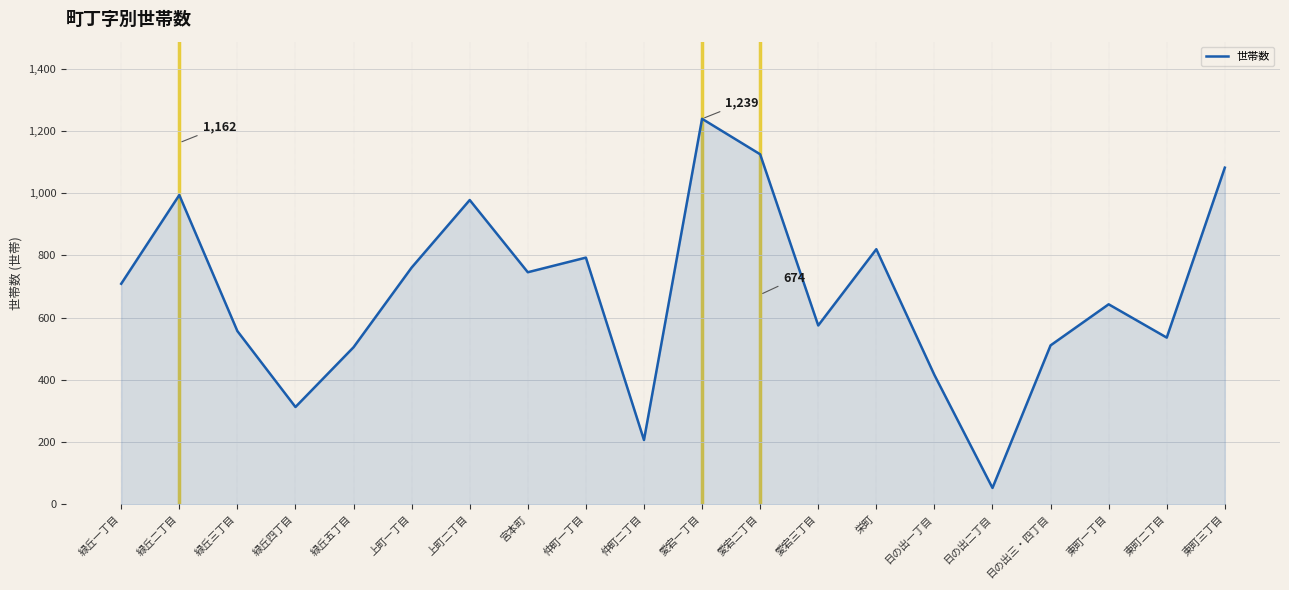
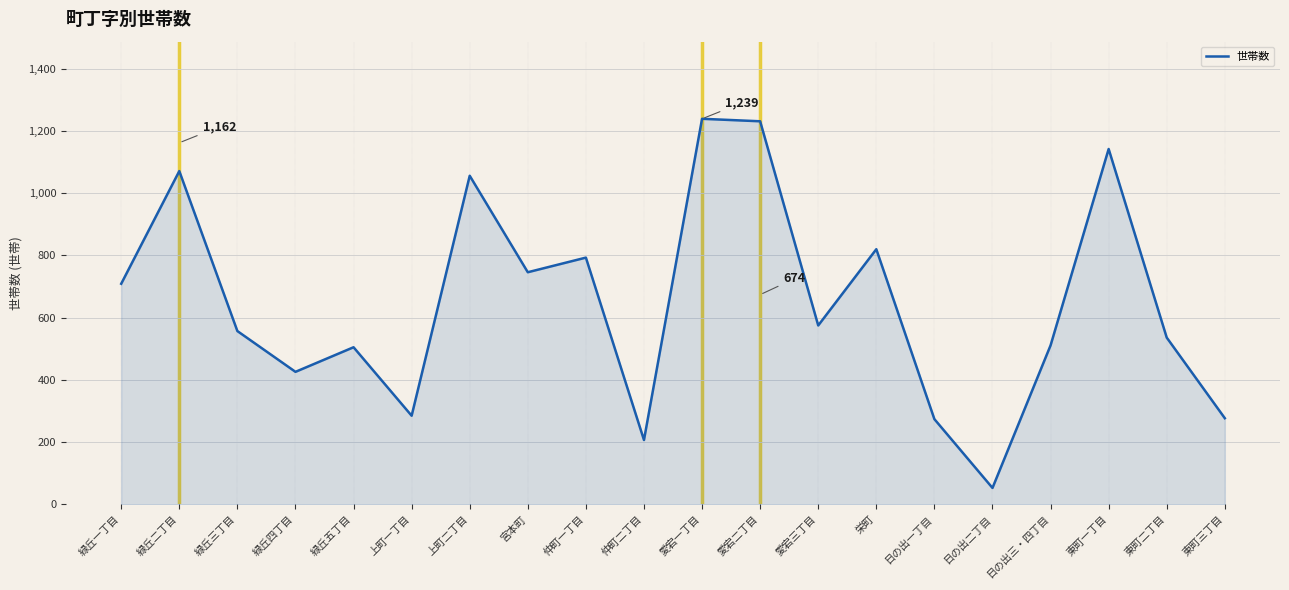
  {
    "緑丘一丁目": "710",
-   "緑丘二丁目": "990",
+   "緑丘二丁目": "1,070",
    "緑丘三丁目": "560",
-   "緑丘四丁目": "310",
+   "緑丘四丁目": "430",
    "緑丘五丁目": "510",
-   "上町一丁目": "760",
-   "上町二丁目": "980",
+   "上町一丁目": "290",
+   "上町二丁目": "1,060",
    "宮本町": "750",
    "仲町一丁目": "790",
    "仲町二丁目": "210",
-   "愛宕二丁目": "1,130",
+   "愛宕二丁目": "1,230",
    "愛宕三丁目": "580",
    "栄町": "820",
-   "日の出一丁目": "420",
+   "日の出一丁目": "270",
    "日の出二丁目": "50",
    "日の出三・四丁目": "510",
-   "東町一丁目": "640",
+   "東町一丁目": "1,140",
    "東町二丁目": "540",
-   "東町三丁目": "1,080"
+   "東町三丁目": "280"
  }
